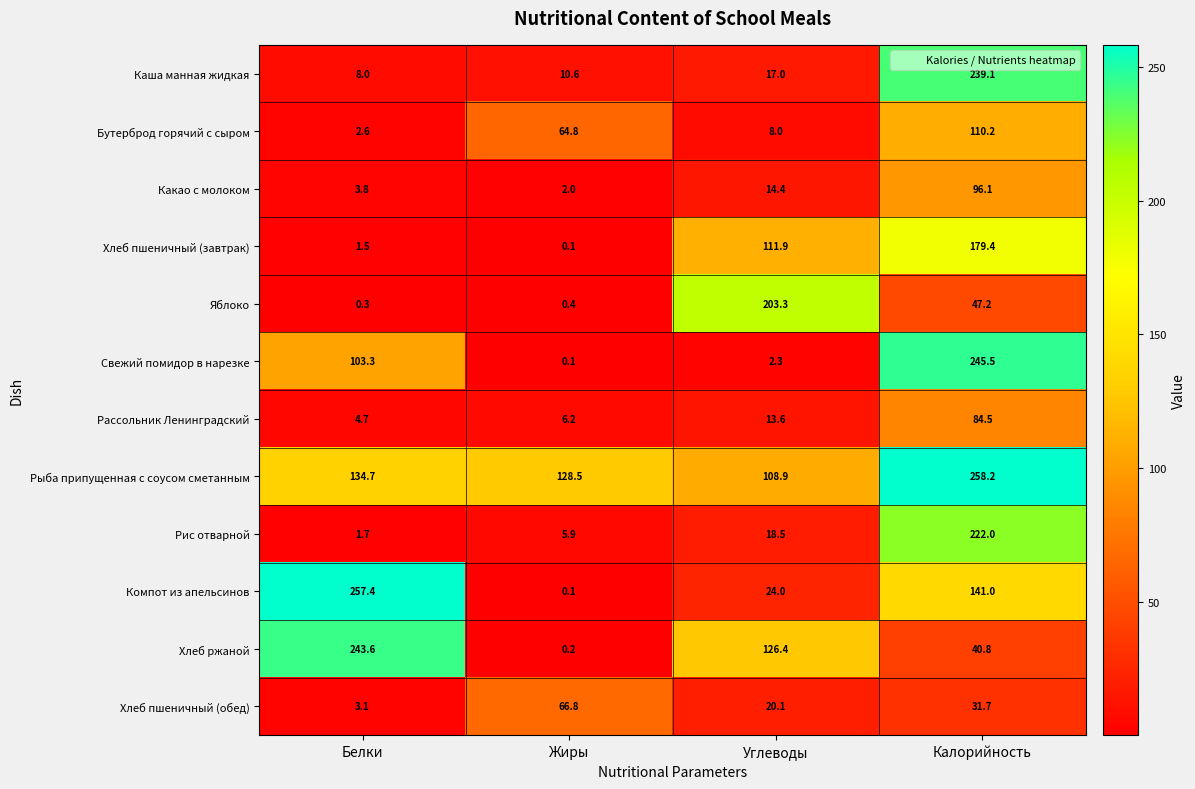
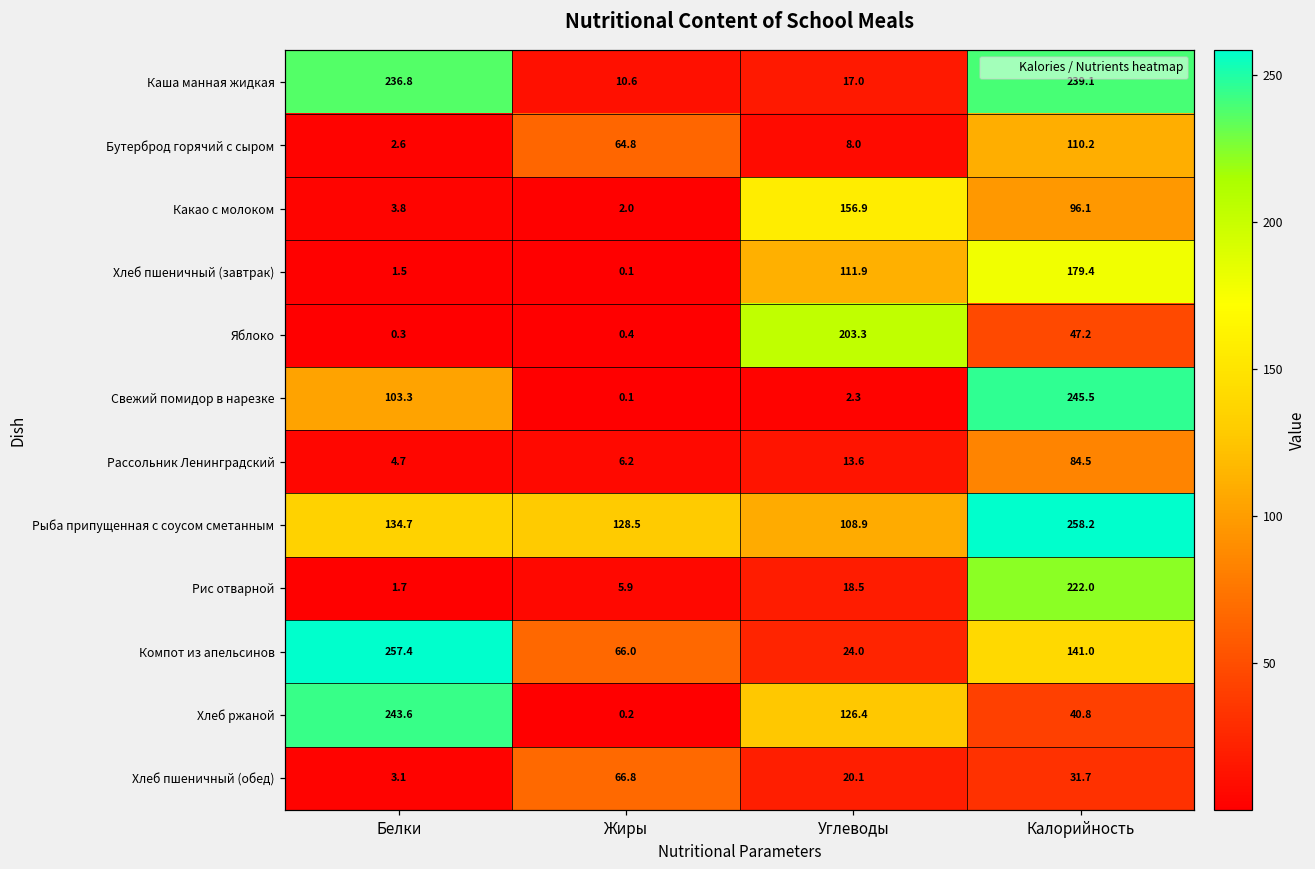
  {
    "Каша манная жидкая": {
-     "Белки": 8.0,
+     "Белки": 236.8,
      "Жиры": 10.6,
      "Углеводы": 17.0
    },
    "Бутерброд горячий с сыром": {
      "Белки": 2.6,
      "Жиры": 64.8,
      "Углеводы": 8.0,
      "Калорийность": 110.2
    },
    "Какао с молоком": {
      "Белки": 3.8,
      "Жиры": 2.0,
-     "Углеводы": 14.4,
+     "Углеводы": 156.9,
      "Калорийность": 96.1
    },
    "Хлеб пшеничный (завтрак)": {
      "Белки": 1.5,
      "Жиры": 0.1,
      "Углеводы": 111.9,
      "Калорийность": 179.4
    },
    "Яблоко": {
      "Белки": 0.3,
      "Жиры": 0.4,
      "Углеводы": 203.3,
      "Калорийность": 47.2
    },
    "Свежий помидор в нарезке": {
      "Белки": 103.3,
      "Жиры": 0.1,
      "Углеводы": 2.3,
      "Калорийность": 245.5
    },
    "Рассольник Ленинградский": {
      "Белки": 4.7,
      "Жиры": 6.2,
      "Углеводы": 13.6,
      "Калорийность": 84.5
    },
    "Рыба припущенная с соусом сметанным": {
      "Белки": 134.7,
      "Жиры": 128.5,
      "Углеводы": 108.9,
      "Калорийность": 258.2
    },
    "Рис отварной": {
      "Белки": 1.7,
      "Жиры": 5.9,
      "Углеводы": 18.5,
      "Калорийность": 222.0
    },
    "Компот из апельсинов": {
      "Белки": 257.4,
-     "Жиры": 0.1,
+     "Жиры": 66.0,
      "Углеводы": 24.0,
      "Калорийность": 141.0
    },
    "Хлеб ржаной": {
      "Белки": 243.6,
      "Жиры": 0.2,
      "Углеводы": 126.4,
      "Калорийность": 40.8
    },
    "Хлеб пшеничный (обед)": {
      "Белки": 3.1,
      "Жиры": 66.8,
      "Углеводы": 20.1,
      "Калорийность": 31.7
    }
  }
